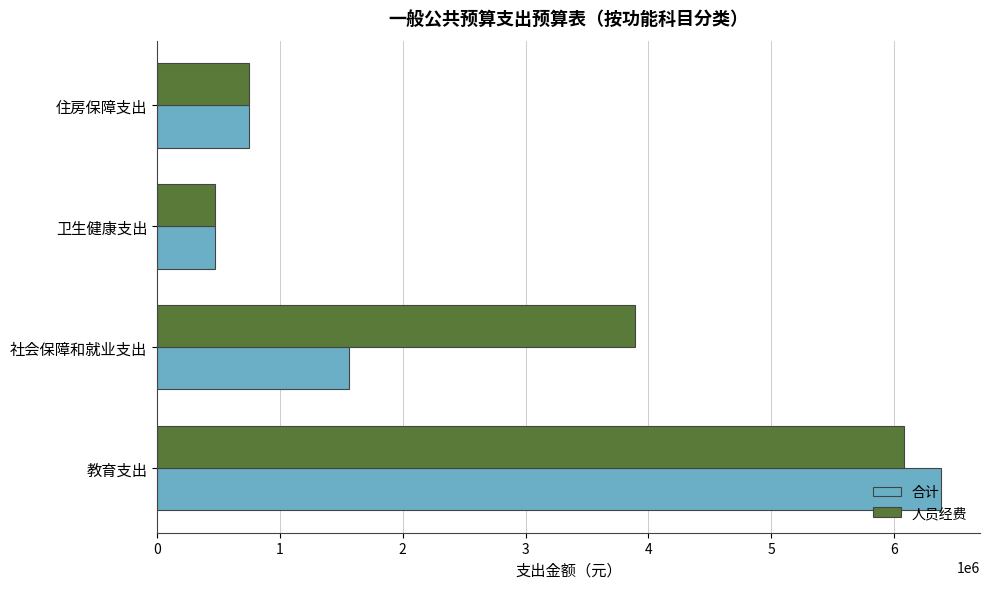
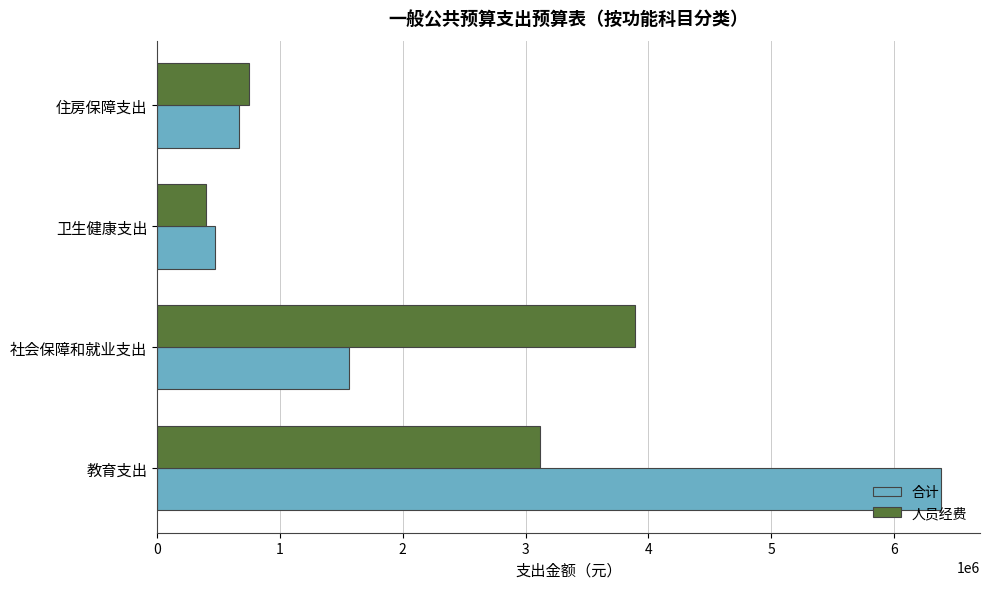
  {
    "合计": {
-     "住房保障支出": 750000,
+     "住房保障支出": 660000,
      "卫生健康支出": 480000,
      "社会保障和就业支出": 1560000,
      "教育支出": 6380000
    },
    "人员经费": {
      "住房保障支出": 750000,
-     "卫生健康支出": 480000,
+     "卫生健康支出": 400000,
      "社会保障和就业支出": 3890000,
-     "教育支出": 6080000
+     "教育支出": 3110000
    }
  }
